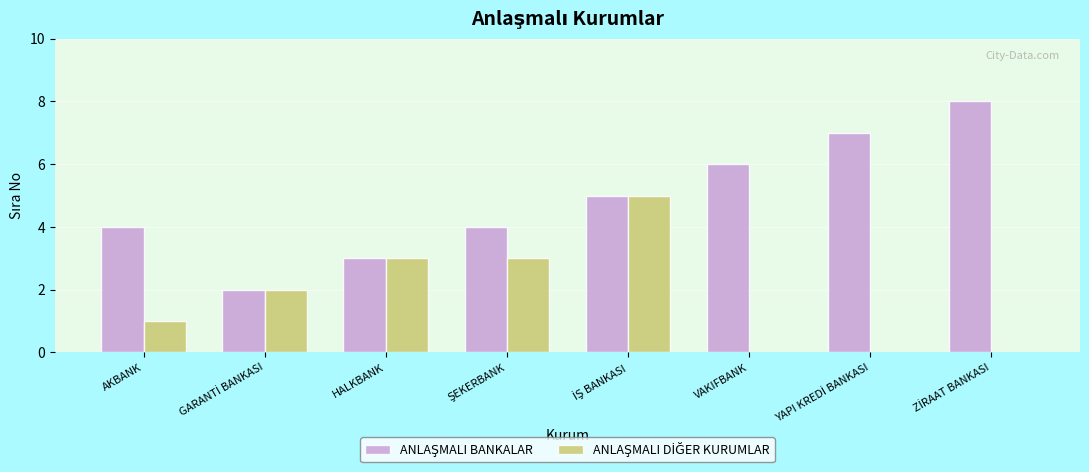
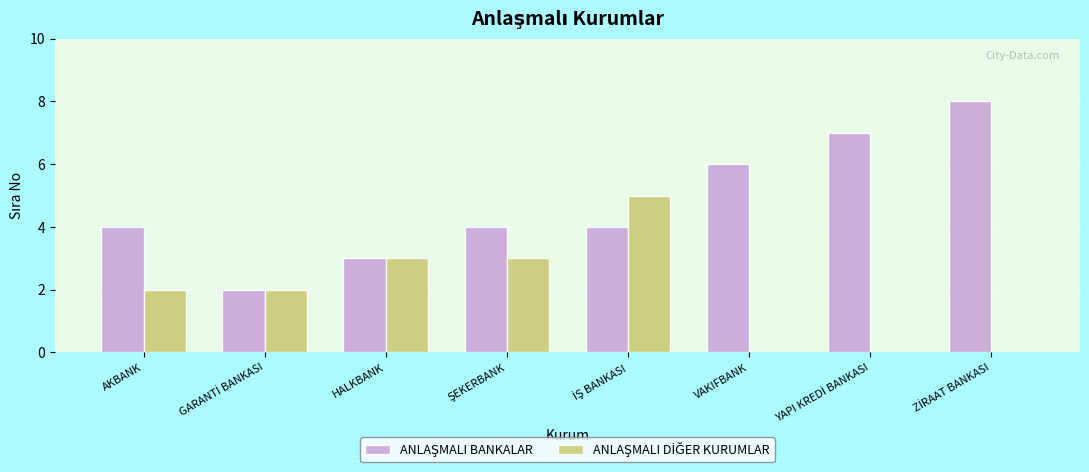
  {
    "ANLAŞMALI BANKALAR": {
      "AKBANK": 4,
      "GARANTİ BANKASI": 2,
      "HALKBANK": 3,
      "ŞEKERBANK": 4,
-     "İŞ BANKASI": 5,
+     "İŞ BANKASI": 4,
      "VAKIFBANK": 6,
      "YAPI KREDİ BANKASI": 7,
      "ZİRAAT BANKASI": 8
    },
    "ANLAŞMALI DİĞER KURUMLAR": {
-     "AKBANK": 1,
+     "AKBANK": 2,
      "GARANTİ BANKASI": 2,
      "HALKBANK": 3,
      "ŞEKERBANK": 3,
      "İŞ BANKASI": 5,
      "VAKIFBANK": 0,
      "YAPI KREDİ BANKASI": 0,
      "ZİRAAT BANKASI": 0
    }
  }
